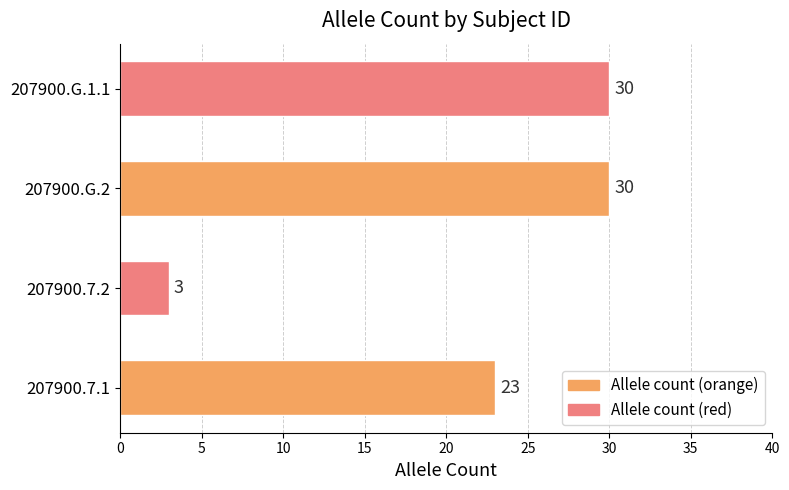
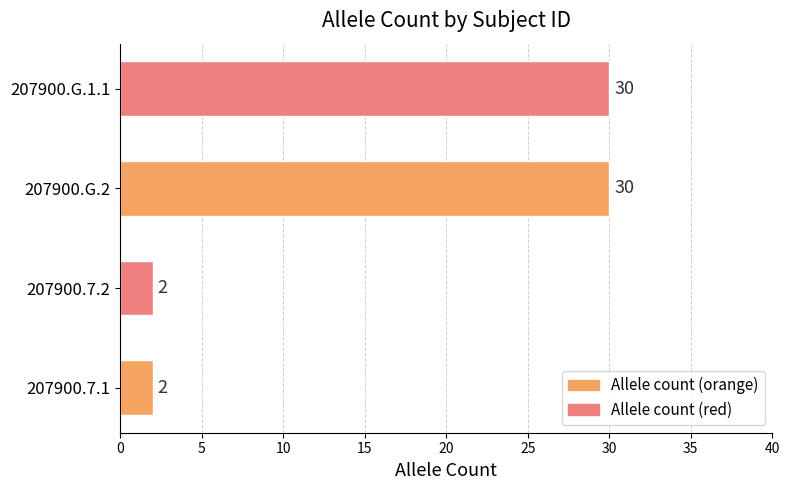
  {
    "207900.G.1.1": 30,
    "207900.G.2": 30,
-   "207900.7.2": 3,
-   "207900.7.1": 23
+   "207900.7.2": 2,
+   "207900.7.1": 2
  }
